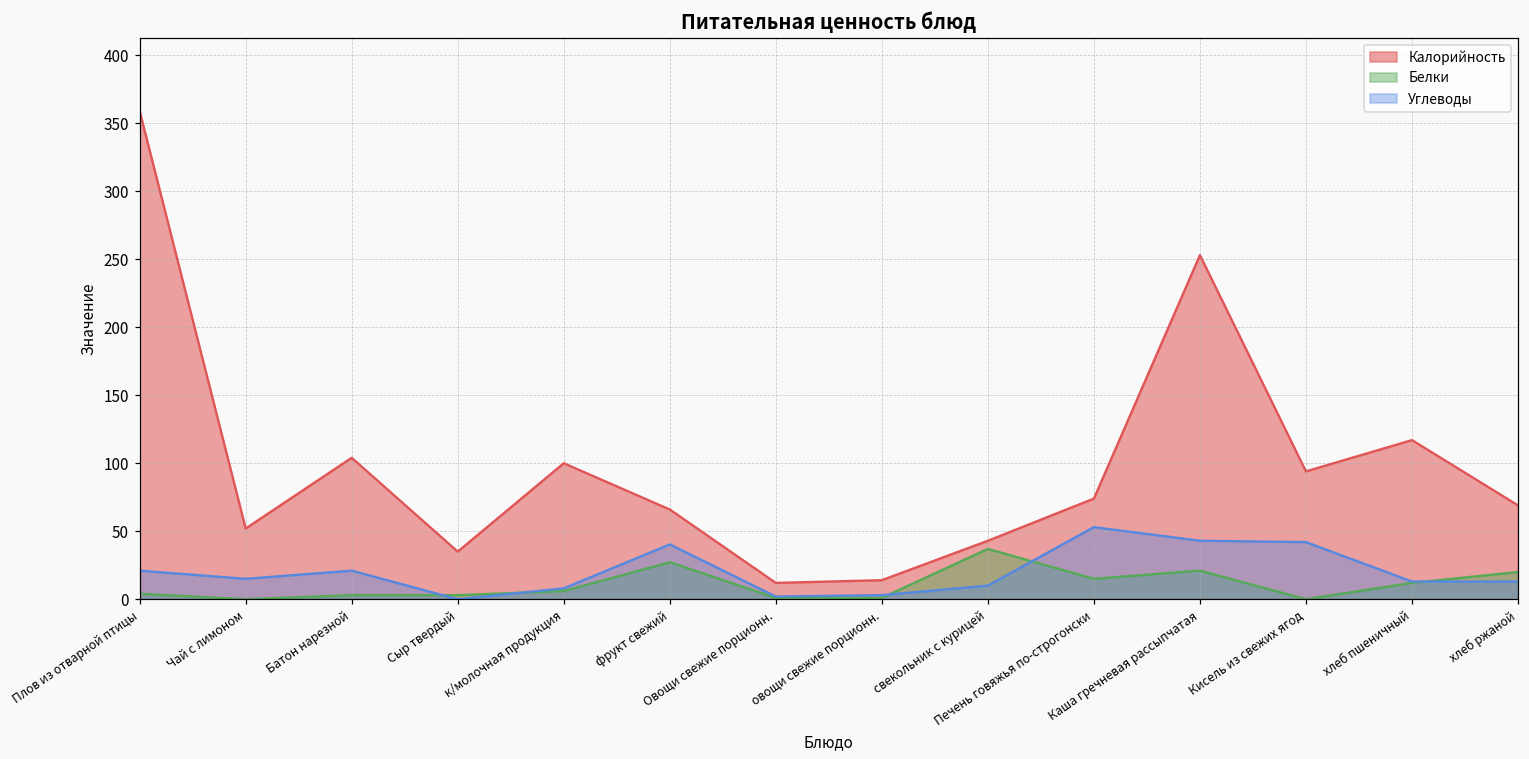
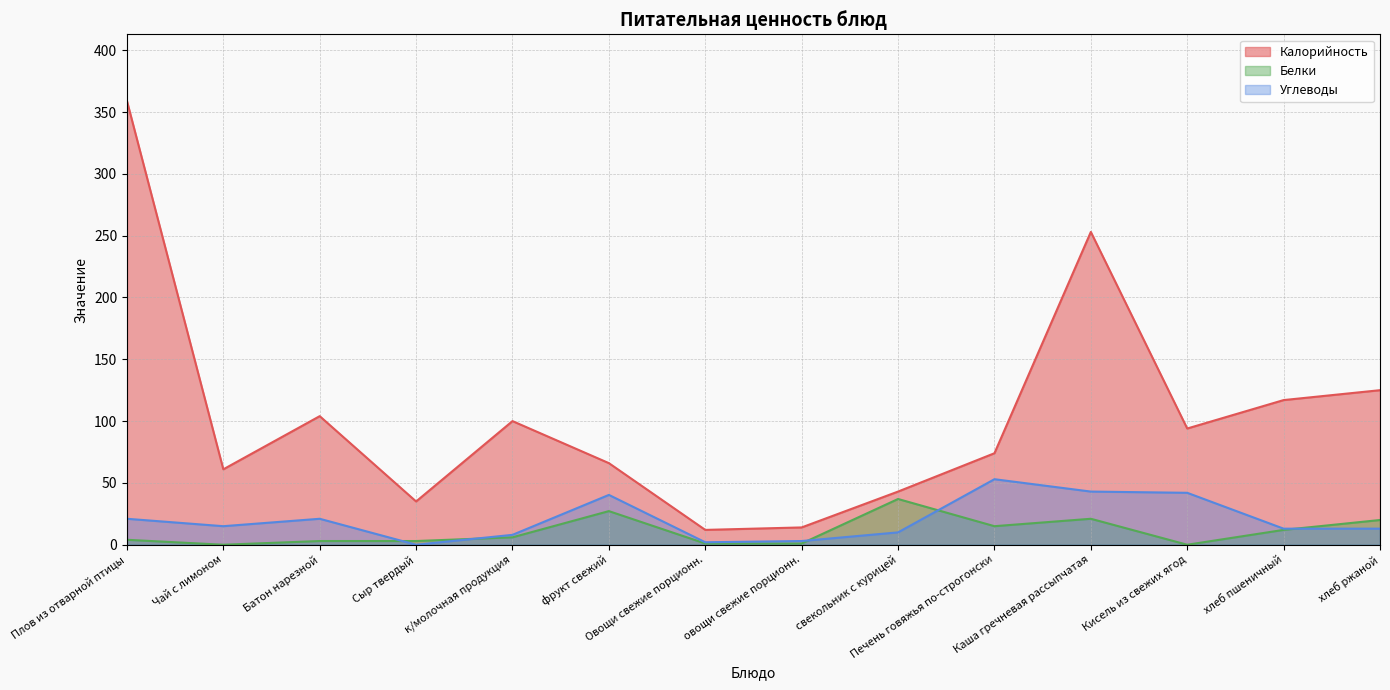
  {
    "Калорийность": {
      "Плов из отварной птицы": 359,
-     "Чай с лимоном": 52,
+     "Чай с лимоном": 61,
      "Батон нарезной": 104,
      "Сыр твердый": 35,
      "к/молочная продукция": 100,
      "фрукт свежий": 66,
      "Овощи свежие порционн.": 12,
      "овощи свежие порционн.": 14,
      "свекольник с курицей": 43,
      "Печень говяжья по-строгонски": 74,
      "Каша гречневая рассыпчатая": 253,
      "Кисель из свежих ягод": 94,
      "хлеб пшеничный": 117,
-     "хлеб ржаной": 69
+     "хлеб ржаной": 125
    },
    "Белки": {
      "Плов из отварной птицы": 4,
      "Чай с лимоном": 0,
      "Батон нарезной": 3,
      "Сыр твердый": 3,
      "фрукт свежий": 27,
      "свекольник с курицей": 37,
      "Печень говяжья по-строгонски": 15,
      "Каша гречневая рассыпчатая": 21,
      "Кисель из свежих ягод": 0,
      "хлеб ржаной": 20
    },
    "Углеводы": {
      "Плов из отварной птицы": 21,
      "Чай с лимоном": 15,
      "Батон нарезной": 21,
      "Сыр твердый": 0,
      "фрукт свежий": 40,
      "свекольник с курицей": 10,
      "Печень говяжья по-строгонски": 53,
      "Каша гречневая рассыпчатая": 43,
      "Кисель из свежих ягод": 42,
      "хлеб ржаной": 13
    }
  }
